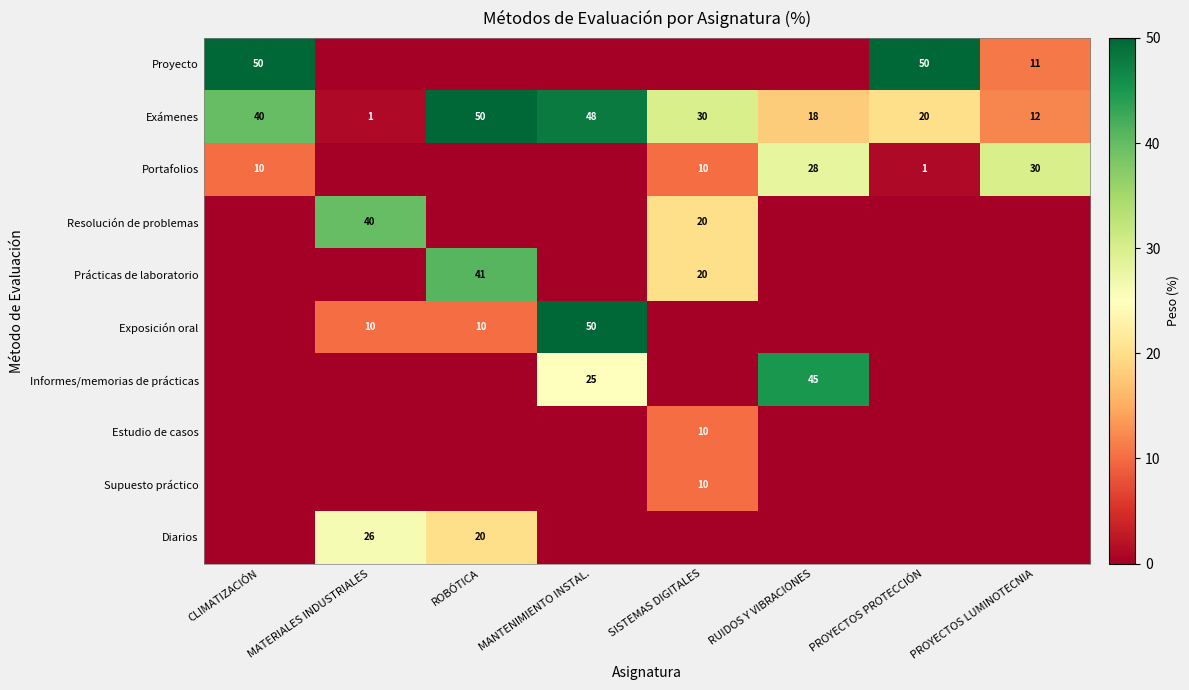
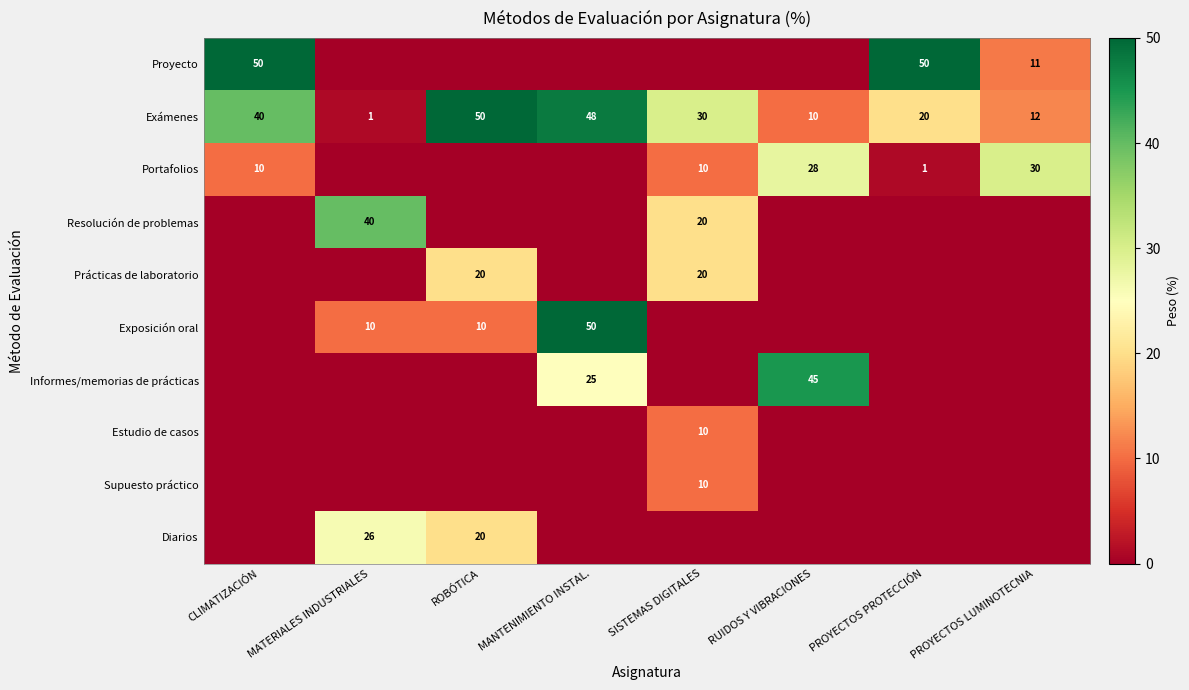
  {
    "Proyecto": {
      "CLIMATIZACIÓN": 50,
      "PROYECTOS PROTECCIÓN": 50,
      "PROYECTOS LUMINOTECNIA": 11
    },
    "Exámenes": {
      "CLIMATIZACIÓN": 40,
      "MATERIALES INDUSTRIALES": 1,
      "ROBÓTICA": 50,
      "MANTENIMIENTO INSTAL.": 48,
      "SISTEMAS DIGITALES": 30,
-     "RUIDOS Y VIBRACIONES": 18,
+     "RUIDOS Y VIBRACIONES": 10,
      "PROYECTOS PROTECCIÓN": 20,
      "PROYECTOS LUMINOTECNIA": 12
    },
    "Portafolios": {
      "CLIMATIZACIÓN": 10,
      "SISTEMAS DIGITALES": 10,
      "RUIDOS Y VIBRACIONES": 28,
      "PROYECTOS PROTECCIÓN": 1,
      "PROYECTOS LUMINOTECNIA": 30
    },
    "Resolución de problemas": {
      "MATERIALES INDUSTRIALES": 40,
      "SISTEMAS DIGITALES": 20
    },
    "Prácticas de laboratorio": {
-     "ROBÓTICA": 41,
+     "ROBÓTICA": 20,
      "SISTEMAS DIGITALES": 20
    },
    "Exposición oral": {
      "MATERIALES INDUSTRIALES": 10,
      "ROBÓTICA": 10,
      "MANTENIMIENTO INSTAL.": 50
    },
    "Informes/memorias de prácticas": {
      "MANTENIMIENTO INSTAL.": 25,
      "RUIDOS Y VIBRACIONES": 45
    },
    "Estudio de casos": {
      "SISTEMAS DIGITALES": 10
    },
    "Supuesto práctico": {
      "SISTEMAS DIGITALES": 10
    },
    "Diarios": {
      "MATERIALES INDUSTRIALES": 26,
      "ROBÓTICA": 20
    }
  }
